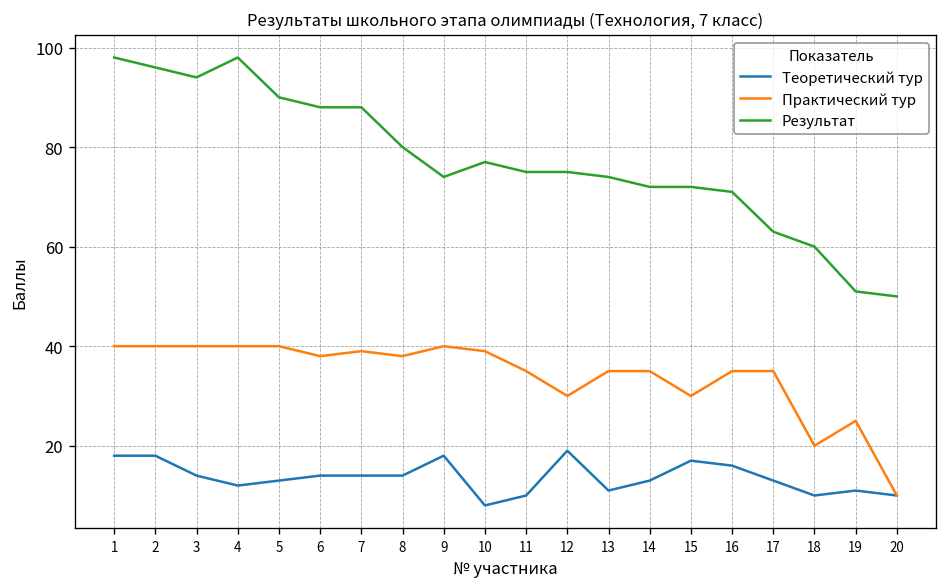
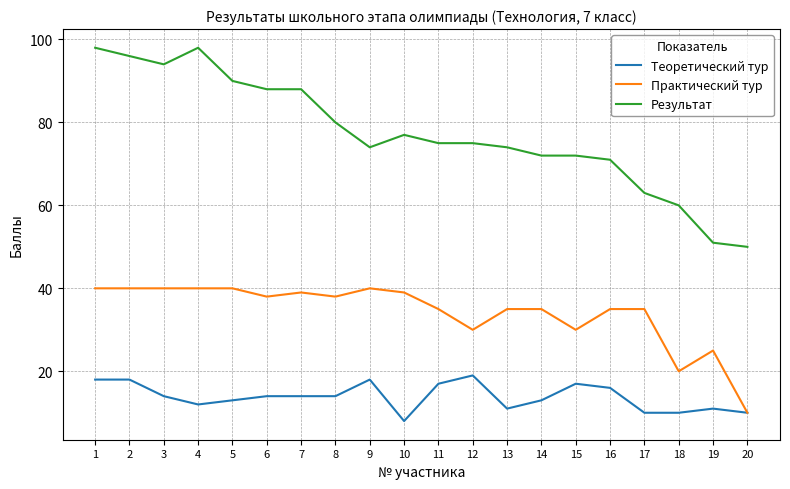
  {
    "Теоретический тур": {
      "1": 18,
      "2": 18,
      "3": 14,
      "4": 12,
      "5": 13,
      "6": 14,
      "7": 14,
      "8": 14,
      "9": 18,
      "10": 8,
-     "11": 10,
+     "11": 17,
      "12": 19,
      "13": 11,
      "14": 13,
      "15": 17,
      "16": 16,
-     "17": 13,
+     "17": 10,
      "18": 10,
      "19": 11
    },
    "Практический тур": {
      "1": 40,
      "2": 40,
      "3": 40,
      "4": 40,
      "5": 40,
      "6": 38,
      "7": 39,
      "8": 38,
      "9": 40,
      "10": 39,
      "11": 35,
      "12": 30,
      "13": 35,
      "14": 35,
      "15": 30,
      "16": 35,
      "17": 35,
      "18": 20,
      "19": 25
    },
    "Результат": {
      "1": 98,
      "2": 96,
      "3": 94,
      "4": 98,
      "5": 90,
      "6": 88,
      "7": 88,
      "8": 80,
      "9": 74,
      "10": 77,
      "11": 75,
      "12": 75,
      "13": 74,
      "14": 72,
      "15": 72,
      "16": 71,
      "17": 63,
      "18": 60,
      "19": 51,
      "20": 50
    }
  }
